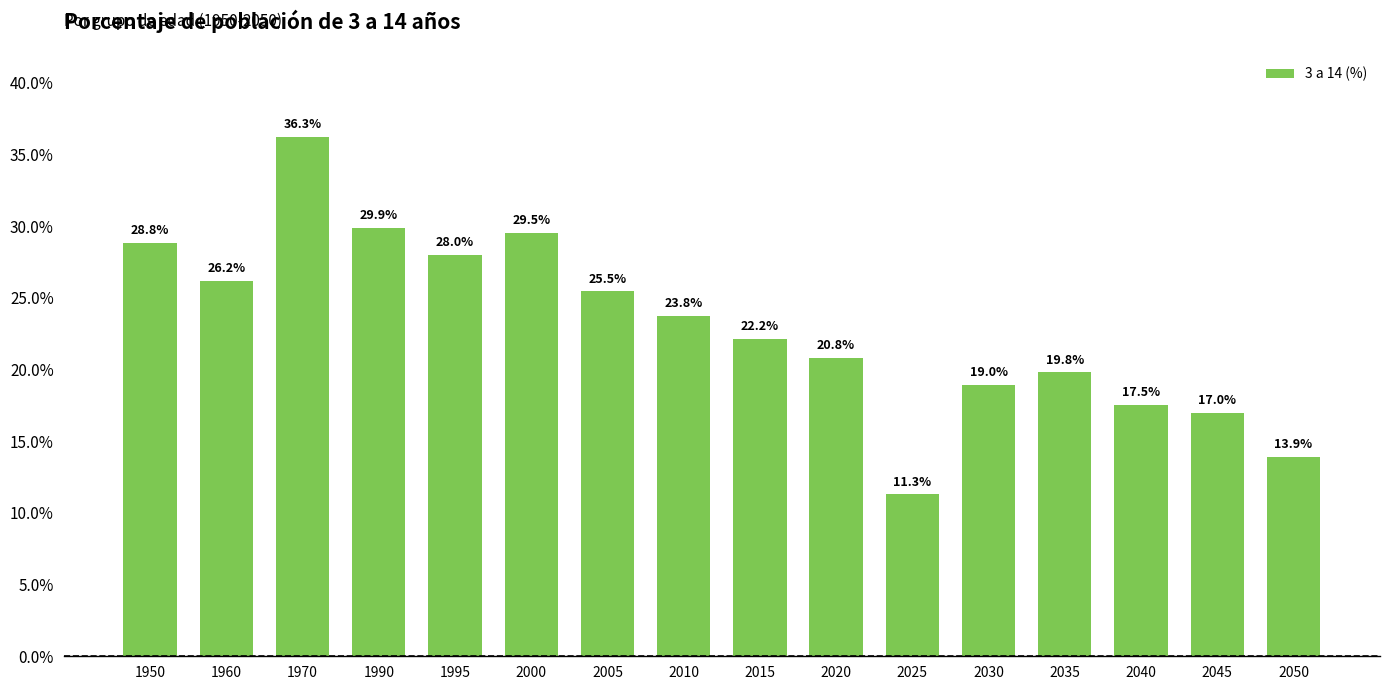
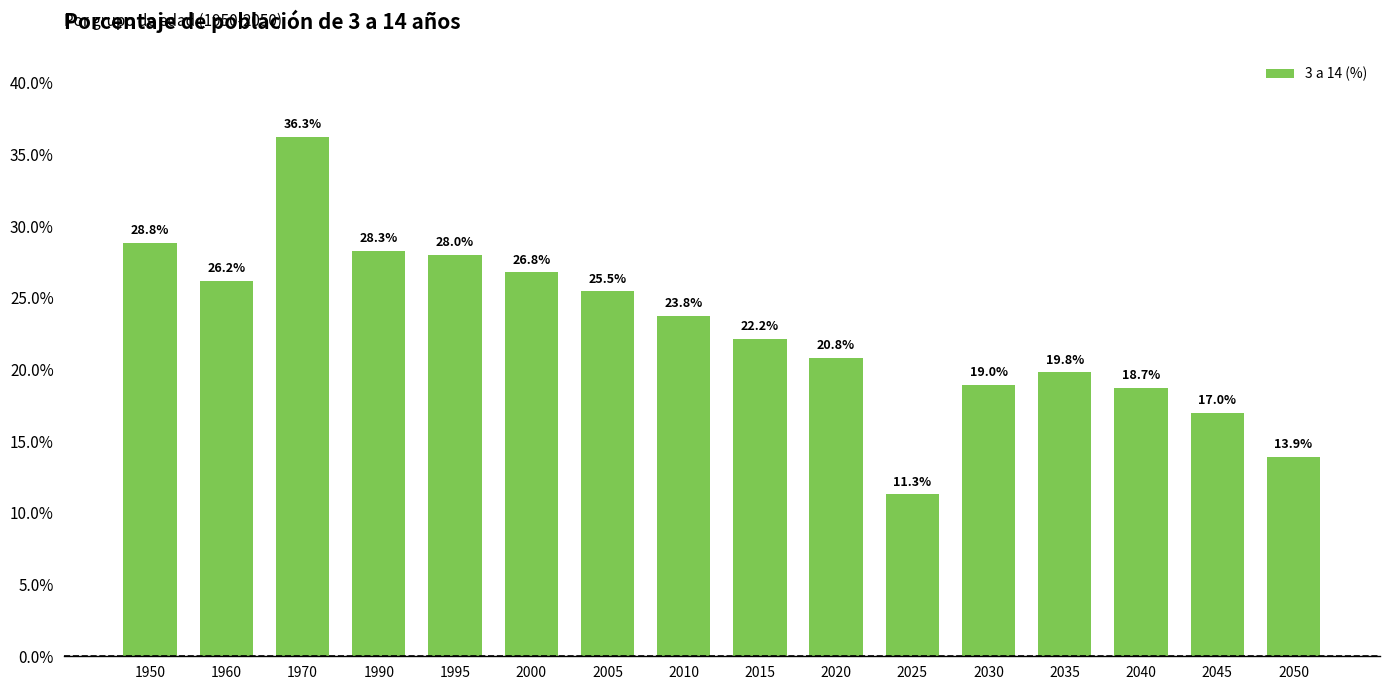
  {
    "1950": "28.8%",
    "1960": "26.2%",
    "1970": "36.3%",
-   "1990": "29.9%",
+   "1990": "28.3%",
    "1995": "28.0%",
-   "2000": "29.5%",
+   "2000": "26.8%",
    "2005": "25.5%",
    "2010": "23.8%",
    "2015": "22.2%",
    "2020": "20.8%",
    "2025": "11.3%",
    "2030": "19.0%",
    "2035": "19.8%",
-   "2040": "17.5%",
+   "2040": "18.7%",
    "2045": "17.0%",
    "2050": "13.9%"
  }
